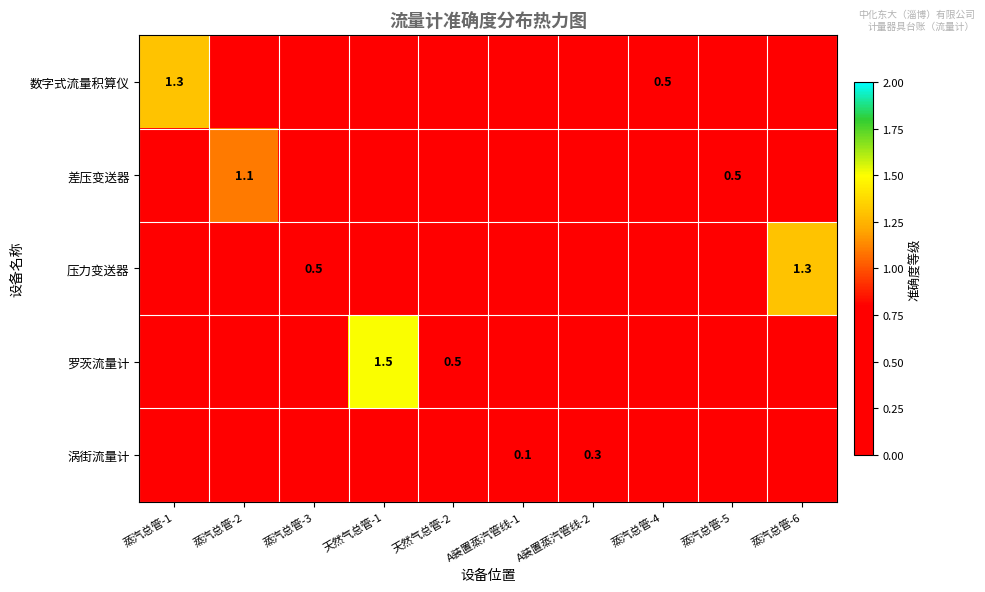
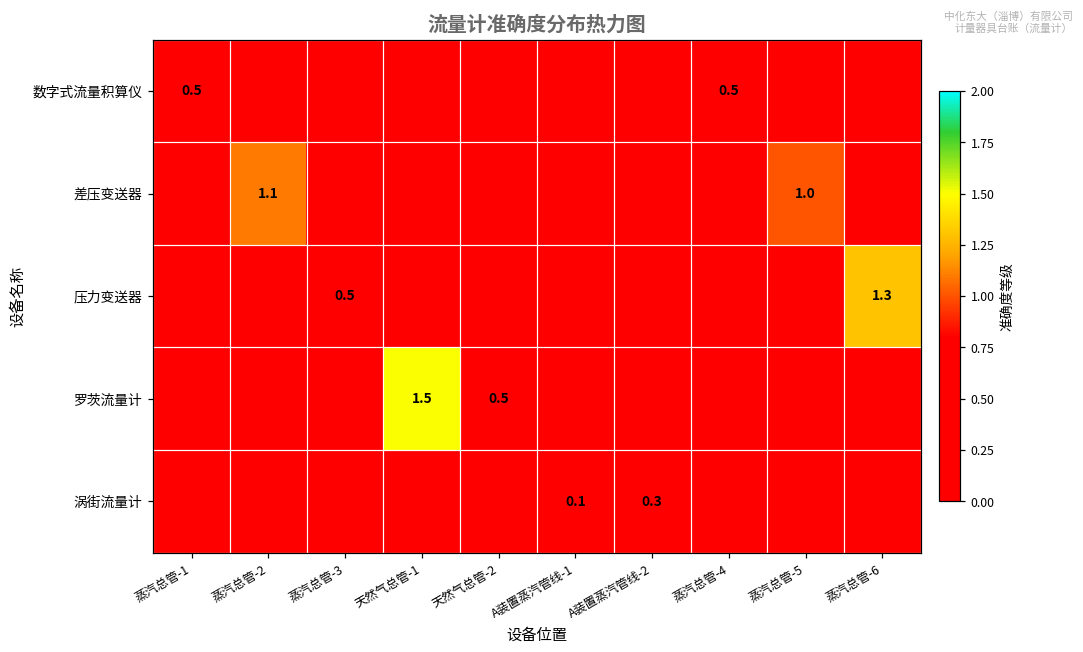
  {
    "数字式流量积算仪": {
-     "蒸汽总管-1": 1.3,
+     "蒸汽总管-1": 0.5,
      "蒸汽总管-4": 0.5
    },
    "差压变送器": {
      "蒸汽总管-2": 1.1,
-     "蒸汽总管-5": 0.5
+     "蒸汽总管-5": 1.0
    },
    "压力变送器": {
      "蒸汽总管-3": 0.5,
      "蒸汽总管-6": 1.3
    },
    "罗茨流量计": {
      "天然气总管-1": 1.5,
      "天然气总管-2": 0.5
    },
    "涡街流量计": {
      "A装置蒸汽管线-1": 0.1,
      "A装置蒸汽管线-2": 0.3
    }
  }
